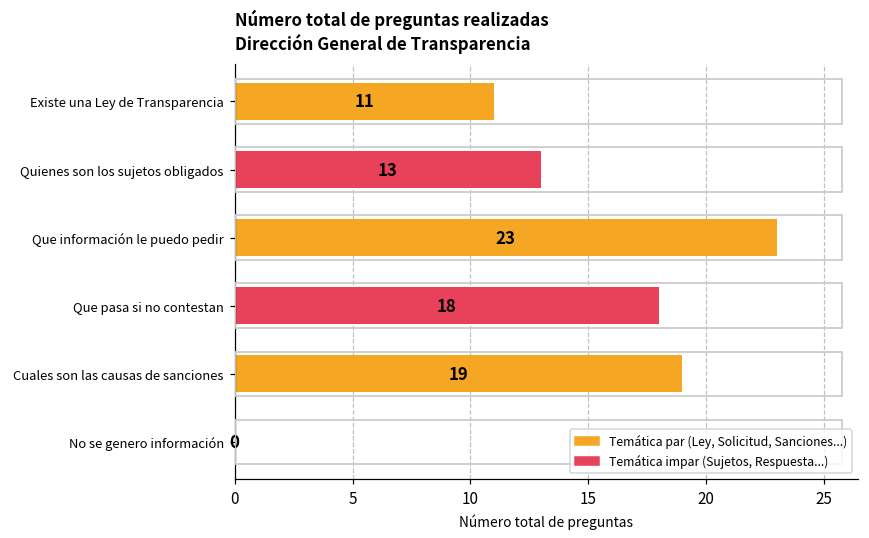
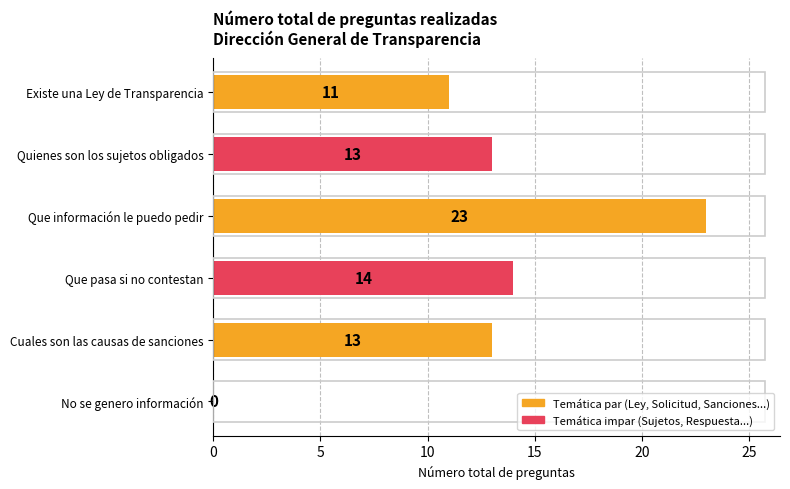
  {
    "Existe una Ley de Transparencia": 11,
    "Quienes son los sujetos obligados": 13,
    "Que información le puedo pedir": 23,
-   "Que pasa si no contestan": 18,
-   "Cuales son las causas de sanciones": 19,
+   "Que pasa si no contestan": 14,
+   "Cuales son las causas de sanciones": 13,
    "No se genero información": 0
  }
